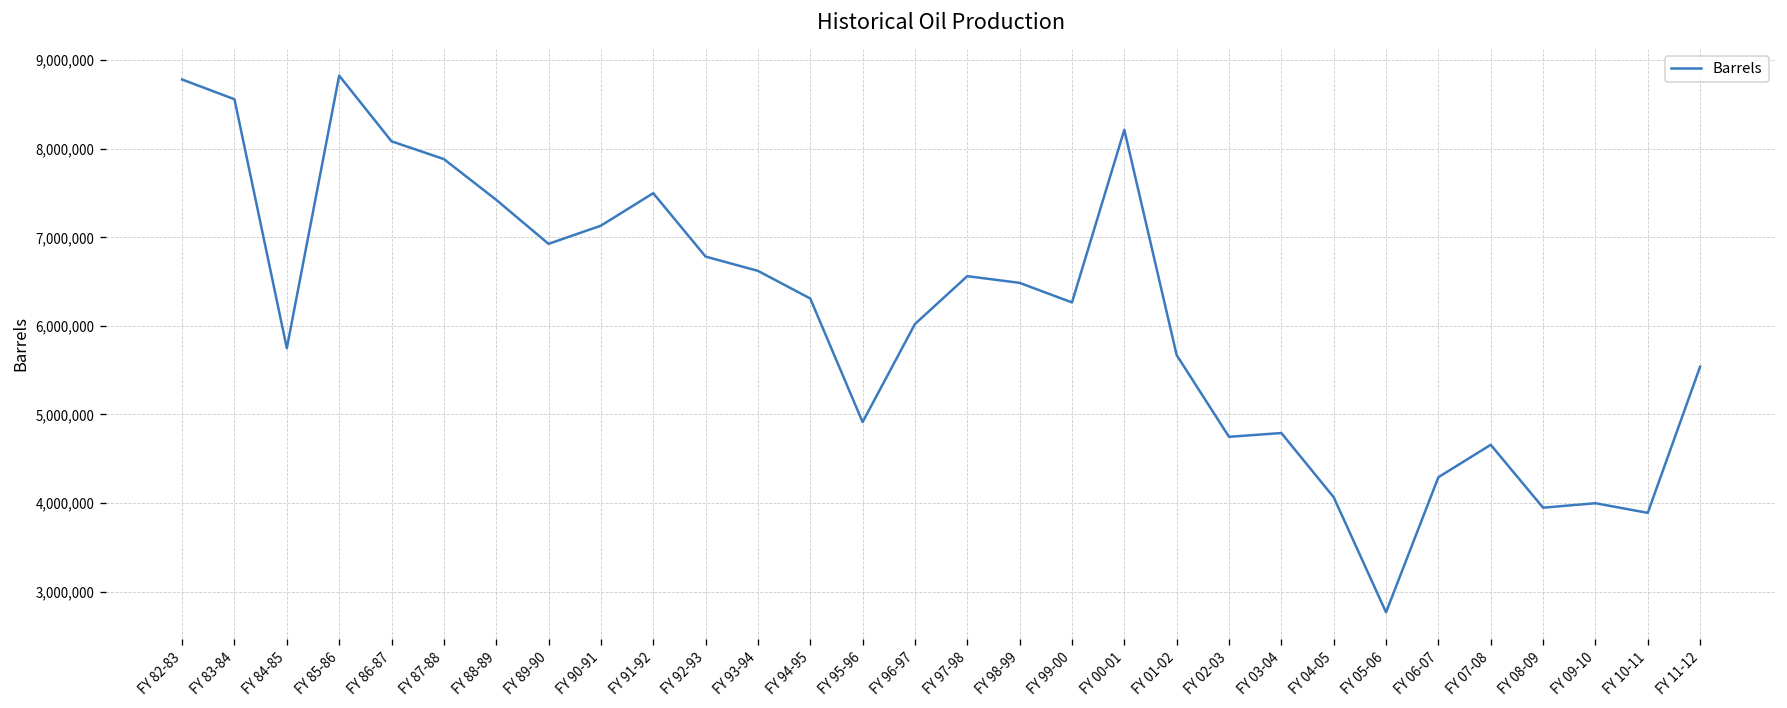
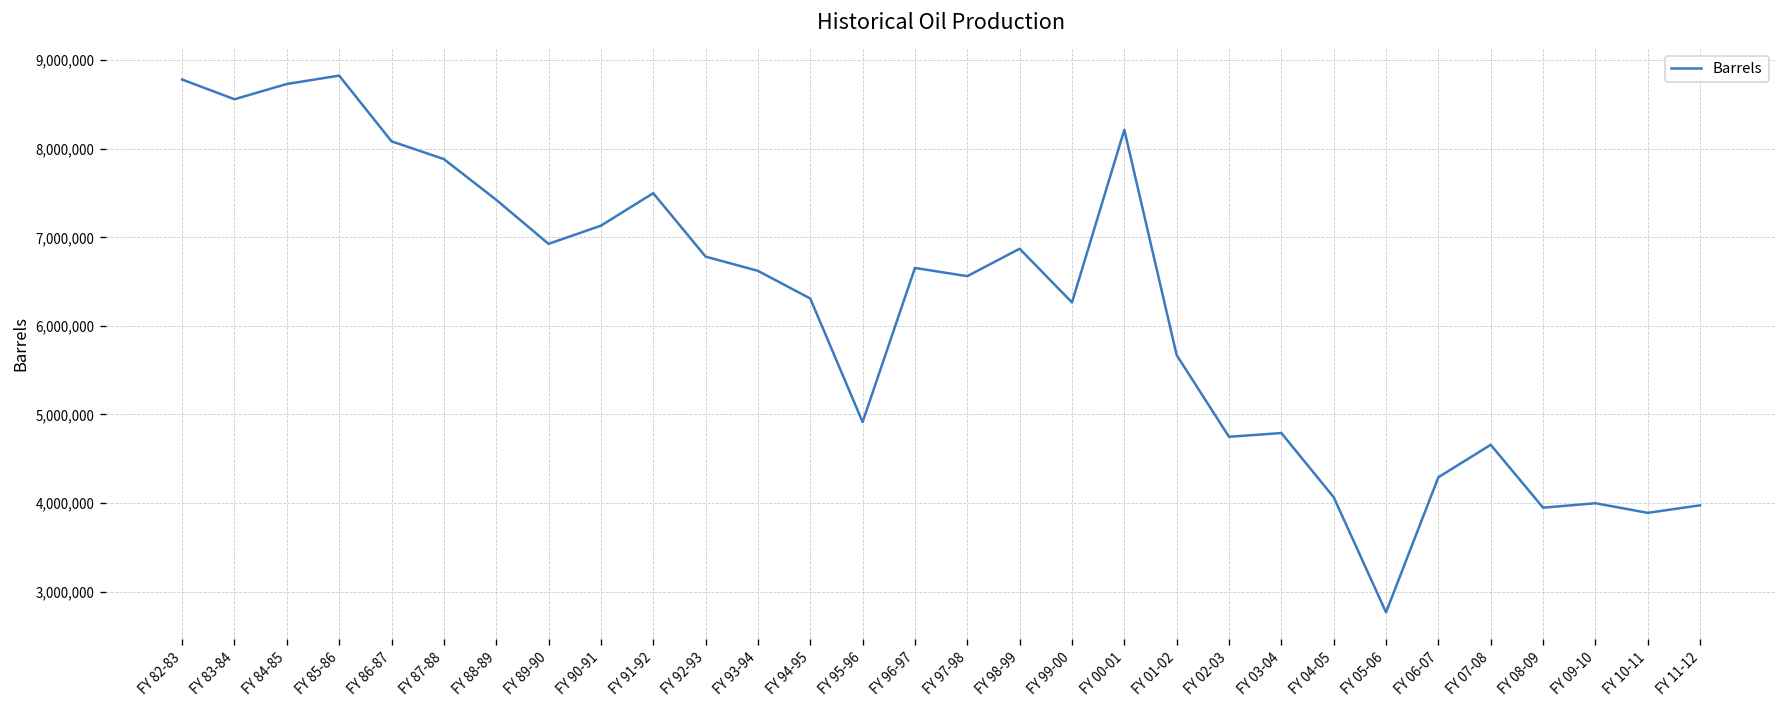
  {
    "FY 82-83": "8,800,000",
    "FY 83-84": "8,600,000",
-   "FY 84-85": "5,700,000",
+   "FY 84-85": "8,700,000",
    "FY 85-86": "8,800,000",
    "FY 86-87": "8,100,000",
    "FY 87-88": "7,900,000",
    "FY 88-89": "7,400,000",
    "FY 89-90": "6,900,000",
    "FY 90-91": "7,100,000",
    "FY 91-92": "7,500,000",
    "FY 92-93": "6,800,000",
    "FY 93-94": "6,600,000",
    "FY 94-95": "6,300,000",
    "FY 95-96": "4,900,000",
-   "FY 96-97": "6,000,000",
+   "FY 96-97": "6,700,000",
    "FY 97-98": "6,600,000",
-   "FY 98-99": "6,500,000",
+   "FY 98-99": "6,900,000",
    "FY 99-00": "6,300,000",
    "FY 00-01": "8,200,000",
    "FY 01-02": "5,700,000",
    "FY 02-03": "4,700,000",
    "FY 03-04": "4,800,000",
    "FY 04-05": "4,100,000",
    "FY 05-06": "2,800,000",
    "FY 06-07": "4,300,000",
    "FY 07-08": "4,700,000",
    "FY 08-09": "3,900,000",
    "FY 09-10": "4,000,000",
    "FY 10-11": "3,900,000",
-   "FY 11-12": "5,500,000"
+   "FY 11-12": "4,000,000"
  }
